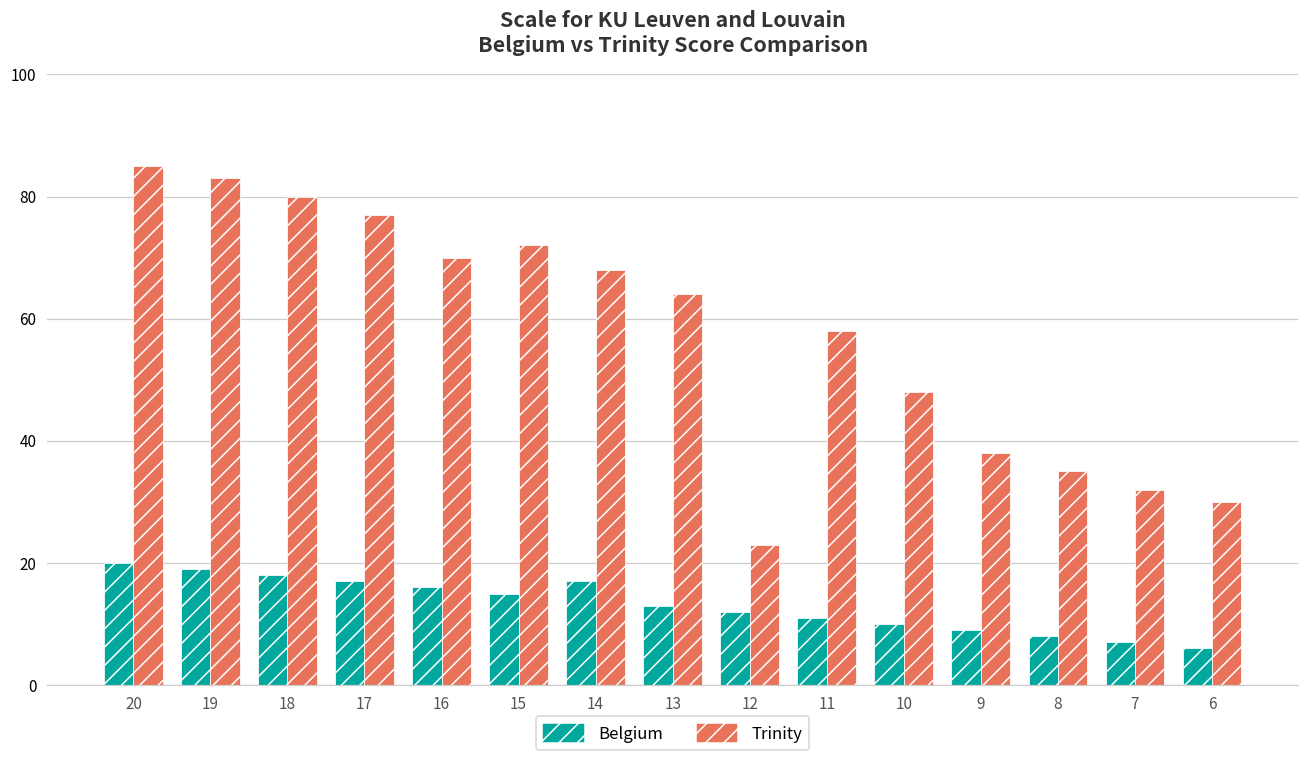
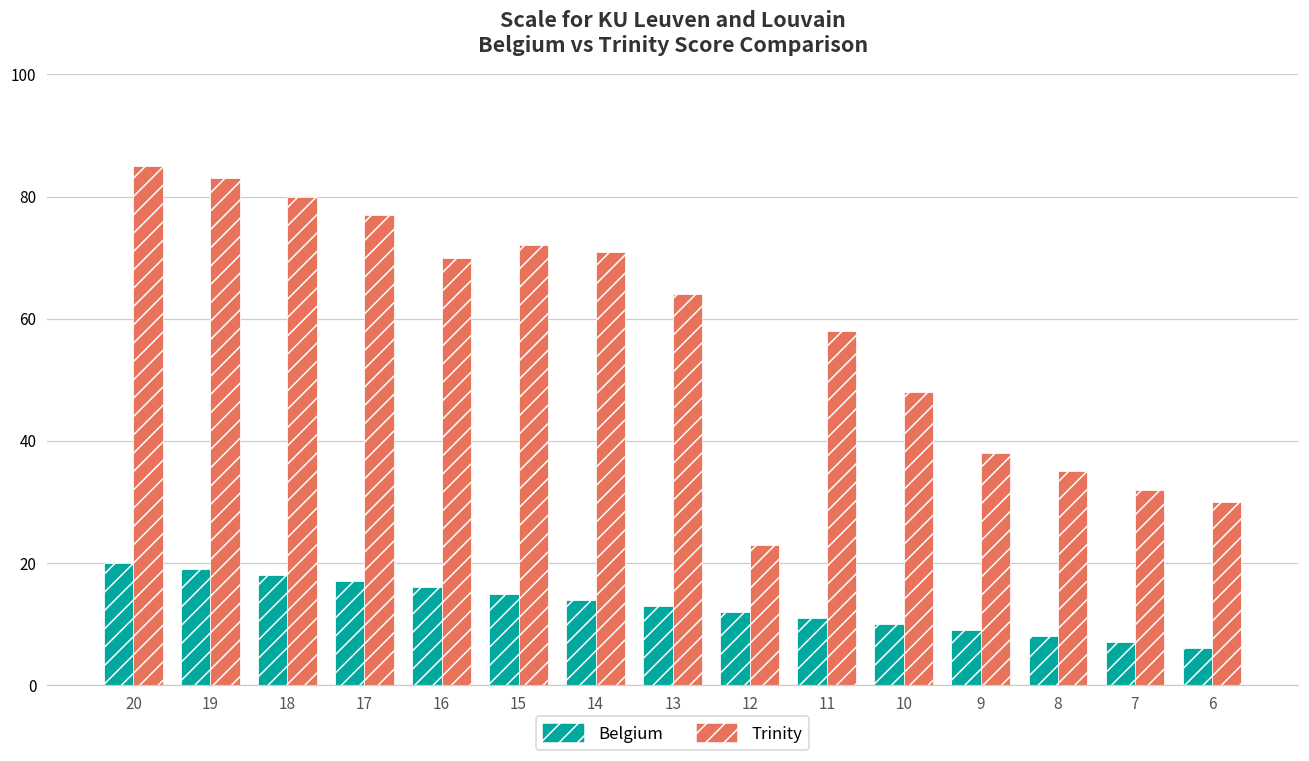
  {
    "Belgium": {
      "20": 20,
      "19": 19,
      "18": 18,
      "17": 17,
      "16": 16,
      "15": 15,
-     "14": 17,
+     "14": 14,
      "13": 13,
      "12": 12,
      "11": 11,
      "10": 10,
      "9": 9,
      "8": 8,
      "7": 7,
      "6": 6
    },
    "Trinity": {
      "20": 85,
      "19": 83,
      "18": 80,
      "17": 77,
      "16": 70,
      "15": 72,
-     "14": 68,
+     "14": 71,
      "13": 64,
      "12": 23,
      "11": 58,
      "10": 48,
      "9": 38,
      "8": 35,
      "7": 32,
      "6": 30
    }
  }
